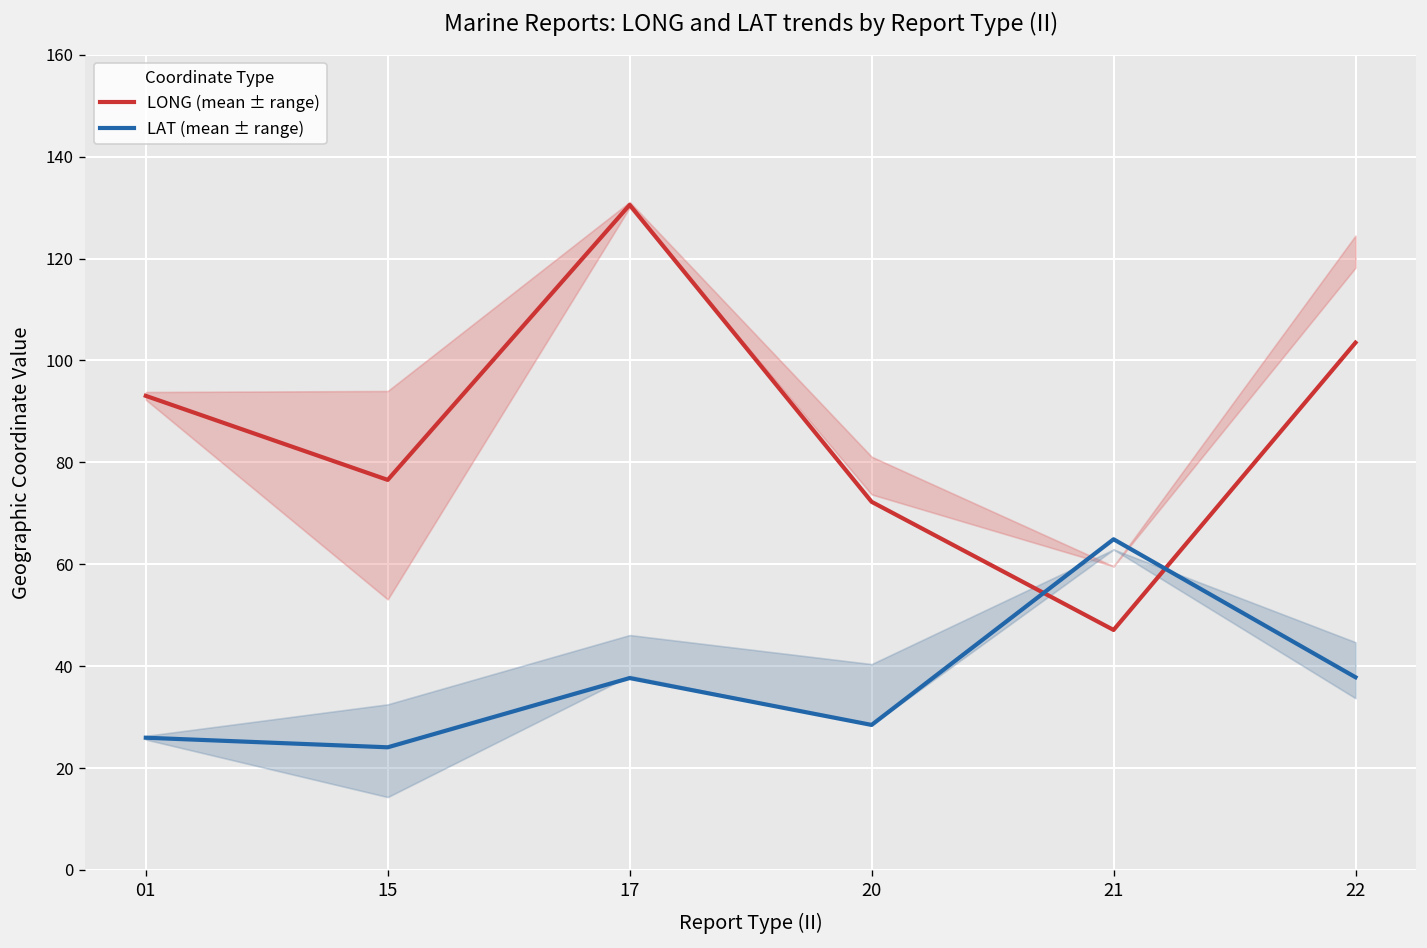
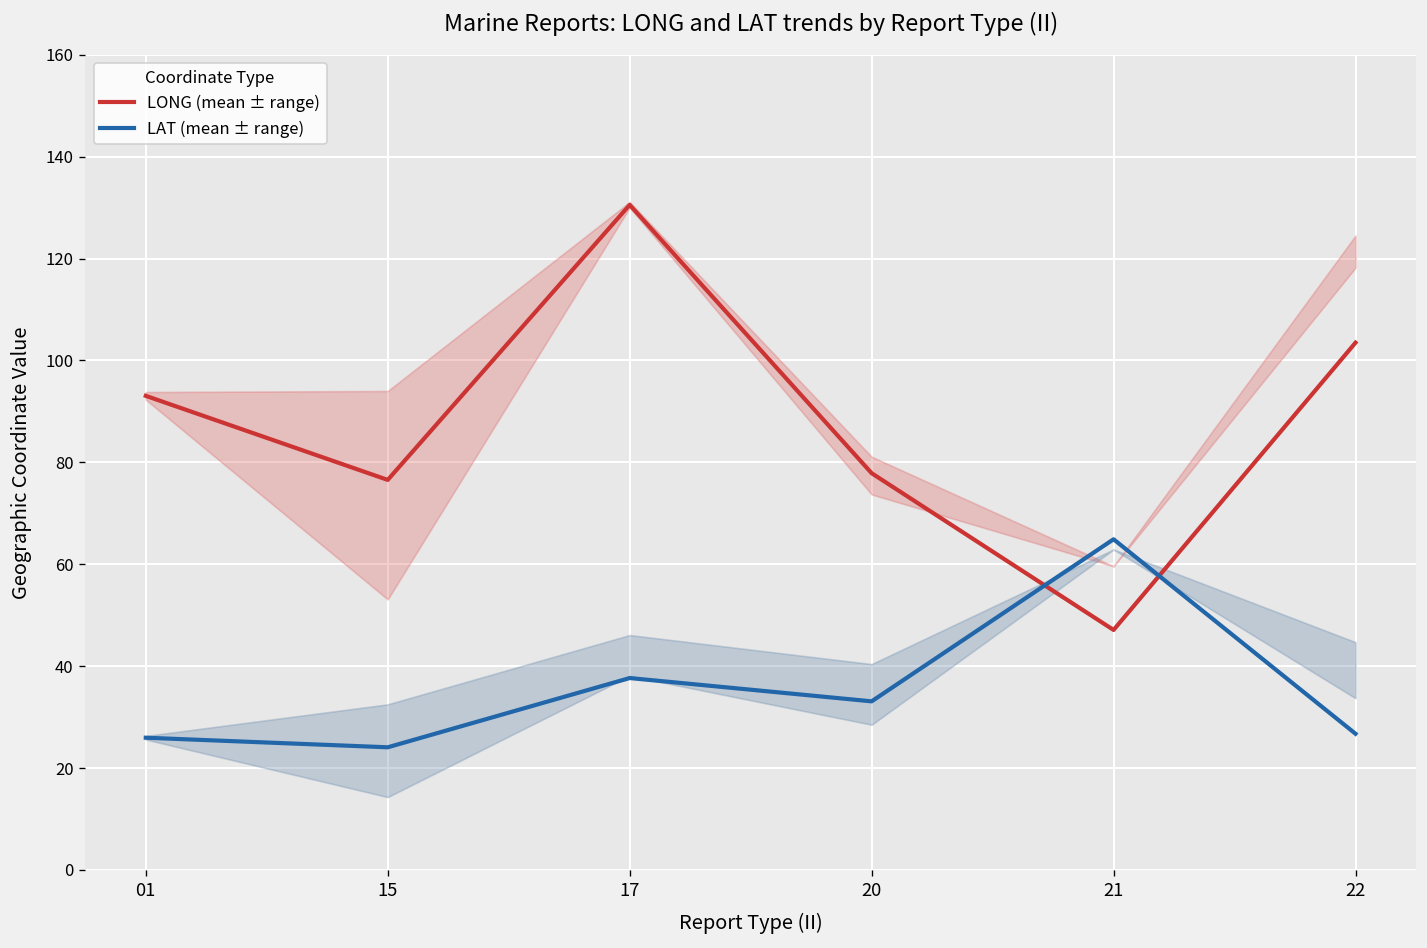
  {
    "LONG (mean ± range)": {
      "01": 93,
      "15": 77,
-     "20": 72,
+     "20": 78,
      "21": 47,
      "22": 103
    },
    "LAT (mean ± range)": {
      "15": 24,
      "17": 38,
-     "20": 28,
+     "20": 33,
      "21": 65,
-     "22": 38
+     "22": 27
    }
  }
